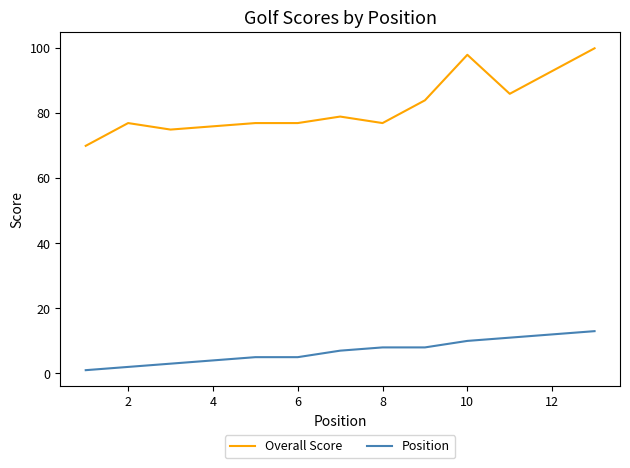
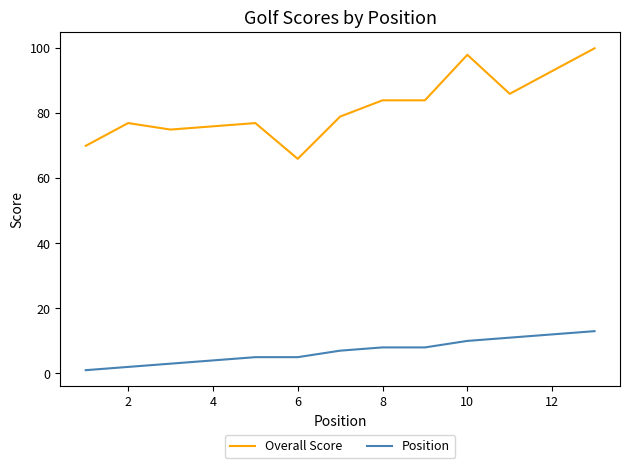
  {
    "Overall Score": {
      "2": 77,
      "4": 76,
-     "6": 77,
-     "8": 77,
+     "6": 66,
+     "8": 84,
      "10": 98,
      "12": 93
    },
    "Position": {
      "2": 2,
      "4": 4,
      "6": 5,
      "8": 8,
      "10": 10,
      "12": 12
    }
  }
